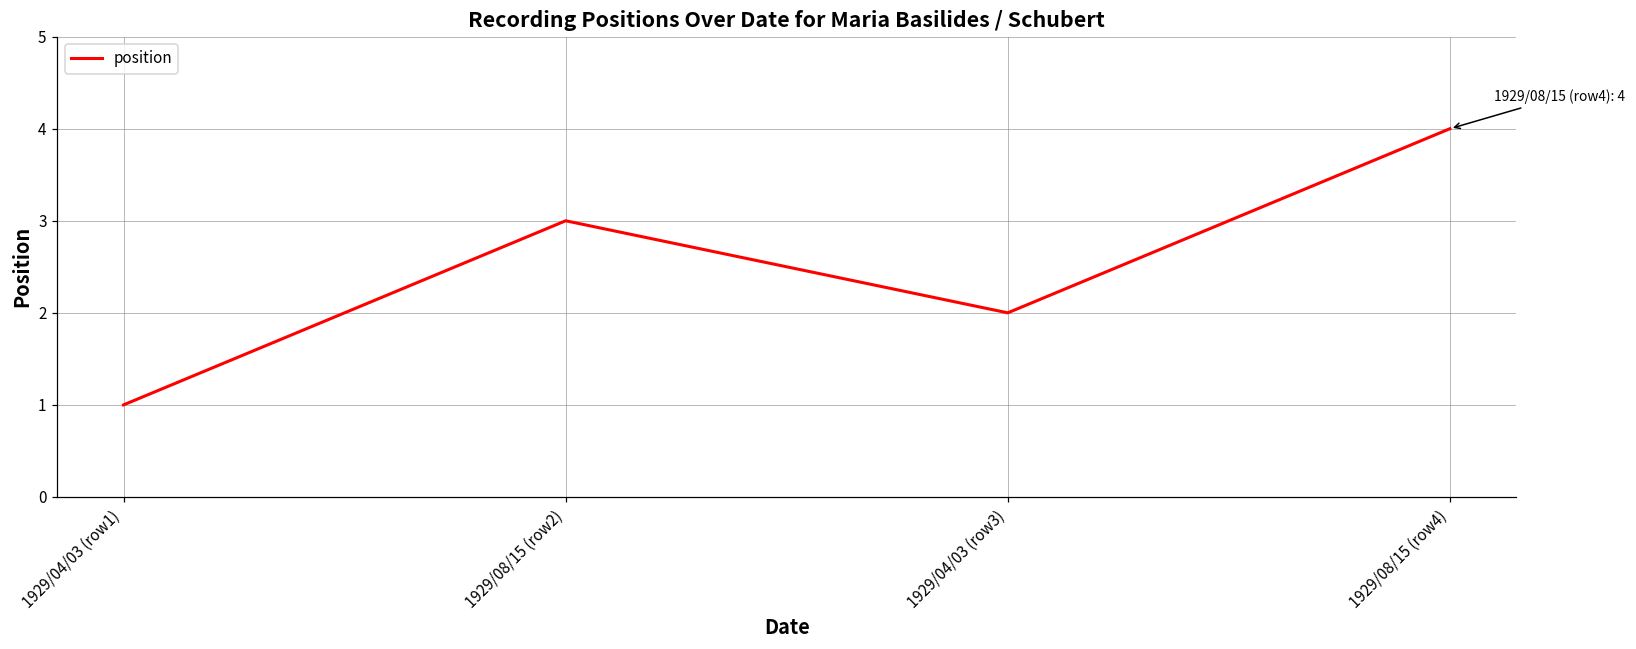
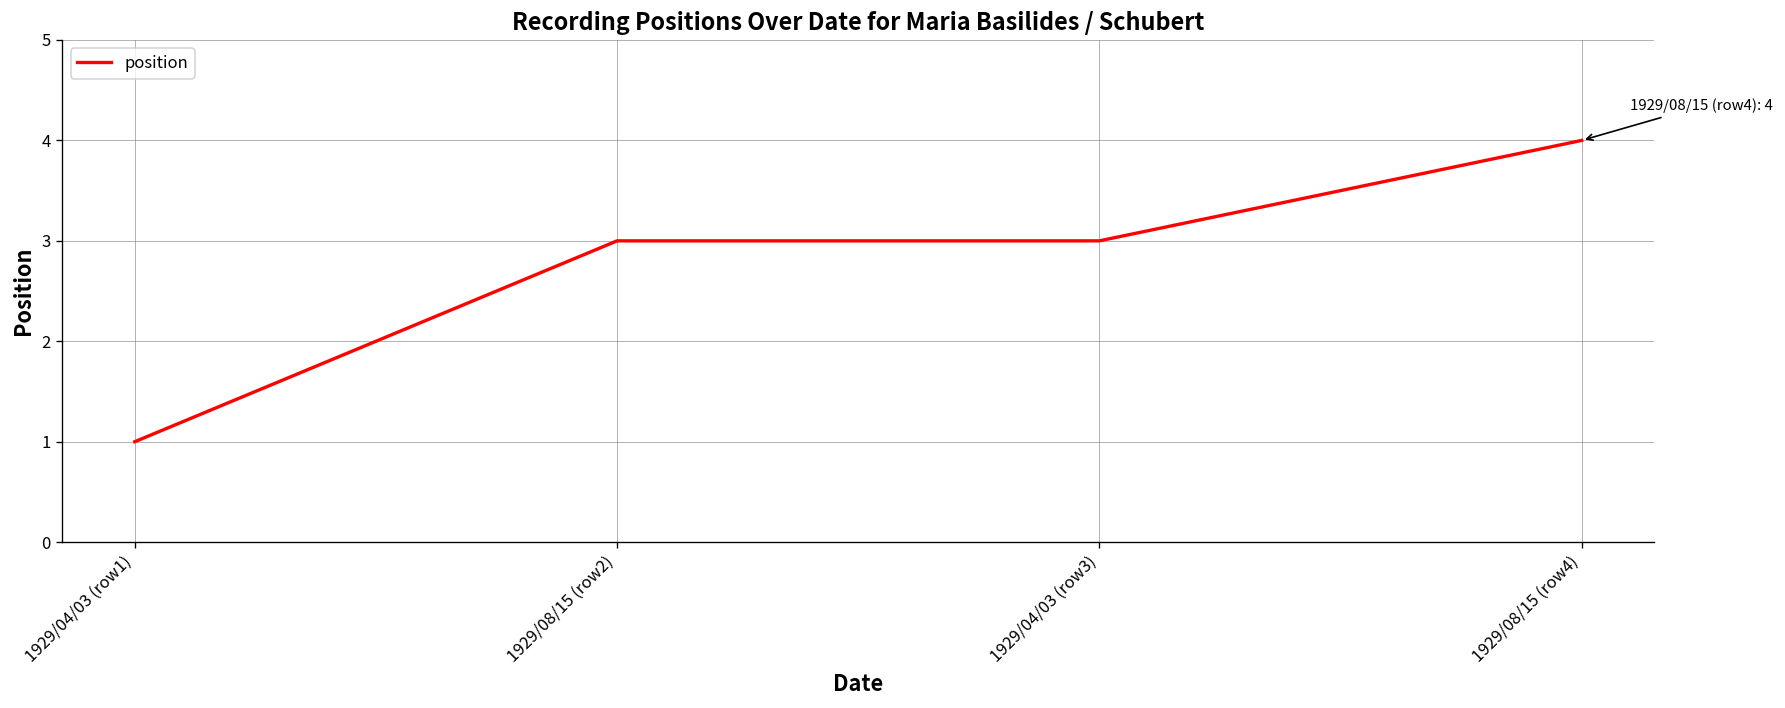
  {
    "1929/04/03 (row1)": 1,
    "1929/08/15 (row2)": 3,
-   "1929/04/03 (row3)": 2
+   "1929/04/03 (row3)": 3
  }
